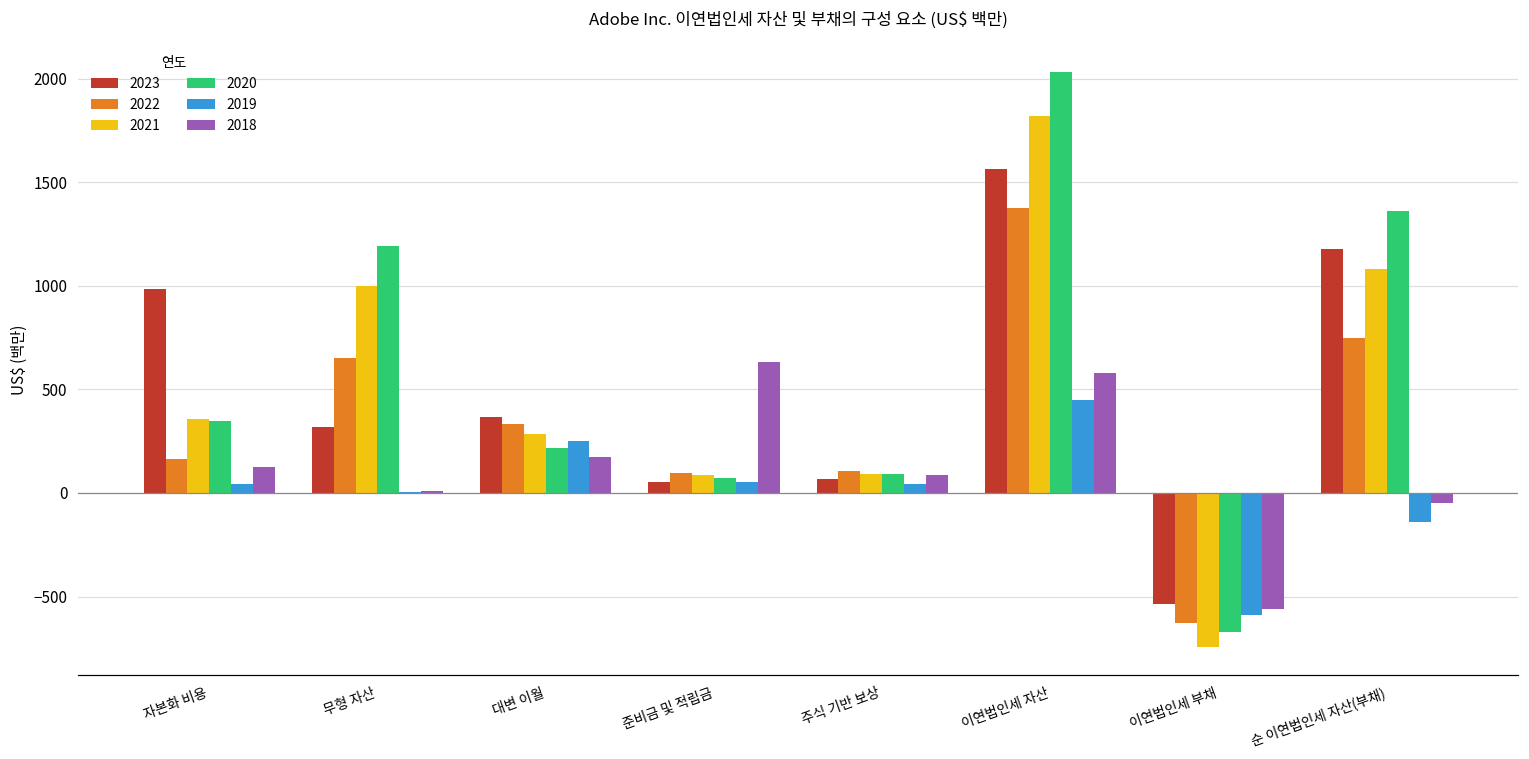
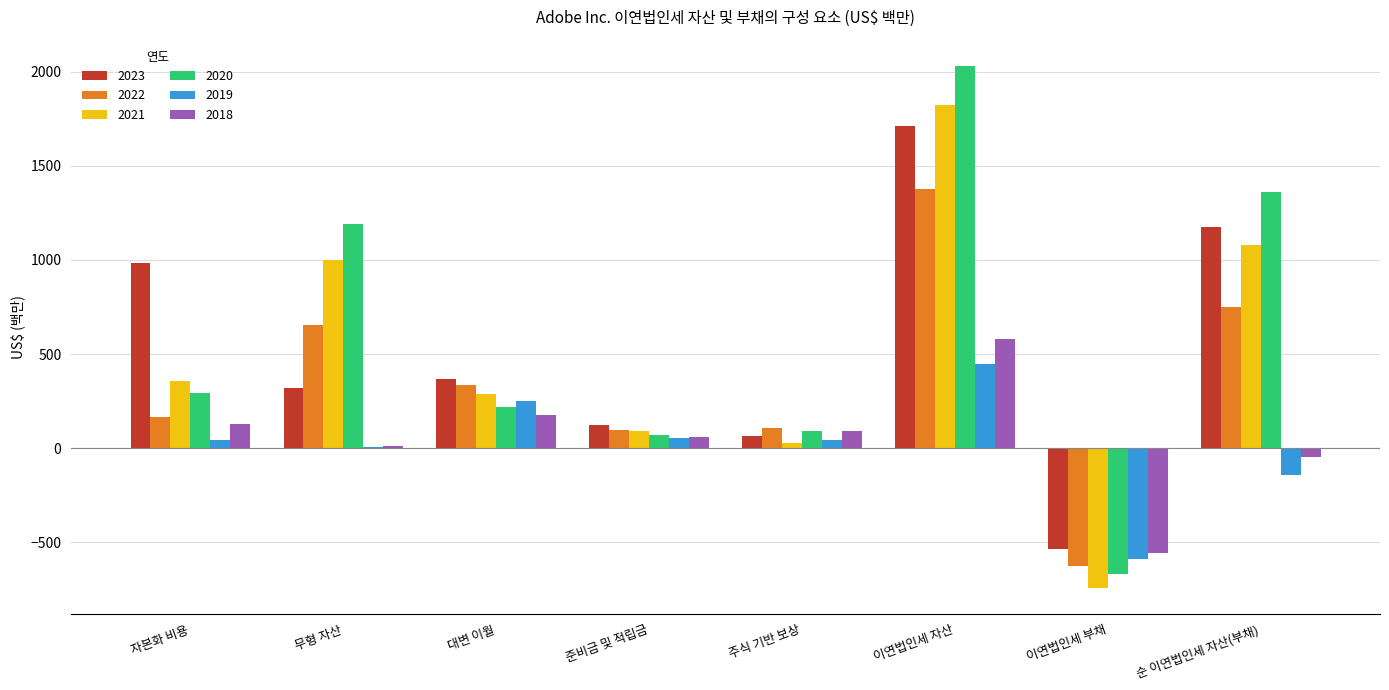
  {
    "2023": {
      "자본화 비용": 980,
      "무형 자산": 320,
      "대변 이월": 370,
-     "준비금 및 적립금": 50,
+     "준비금 및 적립금": 130,
      "주식 기반 보상": 70,
-     "이연법인세 자산": 1560,
+     "이연법인세 자산": 1710,
      "이연법인세 부채": -540,
      "순 이연법인세 자산(부채)": 1180
    },
    "2022": {
      "자본화 비용": 160,
      "무형 자산": 650,
      "대변 이월": 330,
      "준비금 및 적립금": 100,
      "주식 기반 보상": 110,
      "이연법인세 자산": 1380,
      "이연법인세 부채": -630,
      "순 이연법인세 자산(부채)": 750
    },
    "2021": {
      "자본화 비용": 360,
      "무형 자산": 1000,
      "대변 이월": 290,
      "준비금 및 적립금": 90,
-     "주식 기반 보상": 90,
+     "주식 기반 보상": 30,
      "이연법인세 자산": 1820,
      "이연법인세 부채": -740,
      "순 이연법인세 자산(부채)": 1080
    },
    "2020": {
-     "자본화 비용": 350,
+     "자본화 비용": 290,
      "무형 자산": 1190,
      "대변 이월": 220,
      "준비금 및 적립금": 70,
      "주식 기반 보상": 90,
      "이연법인세 자산": 2030,
      "이연법인세 부채": -670,
      "순 이연법인세 자산(부채)": 1360
    },
    "2019": {
      "자본화 비용": 50,
      "대변 이월": 250,
      "준비금 및 적립금": 50,
      "주식 기반 보상": 40,
      "이연법인세 자산": 450,
      "이연법인세 부채": -590,
      "순 이연법인세 자산(부채)": -140
    },
    "2018": {
      "자본화 비용": 130,
      "대변 이월": 170,
-     "준비금 및 적립금": 630,
+     "준비금 및 적립금": 60,
      "주식 기반 보상": 90,
      "이연법인세 자산": 580,
      "이연법인세 부채": -560,
      "순 이연법인세 자산(부채)": -50
    }
  }
